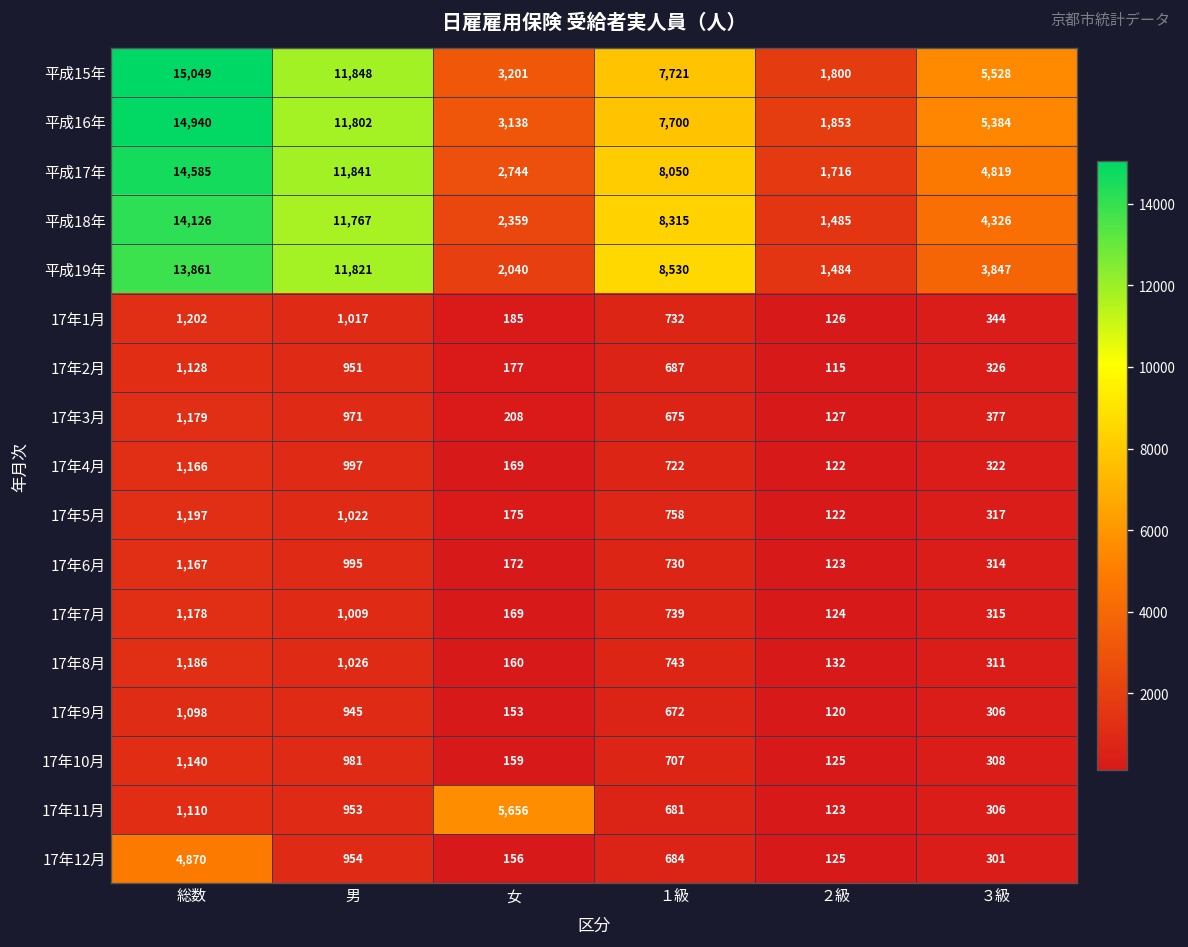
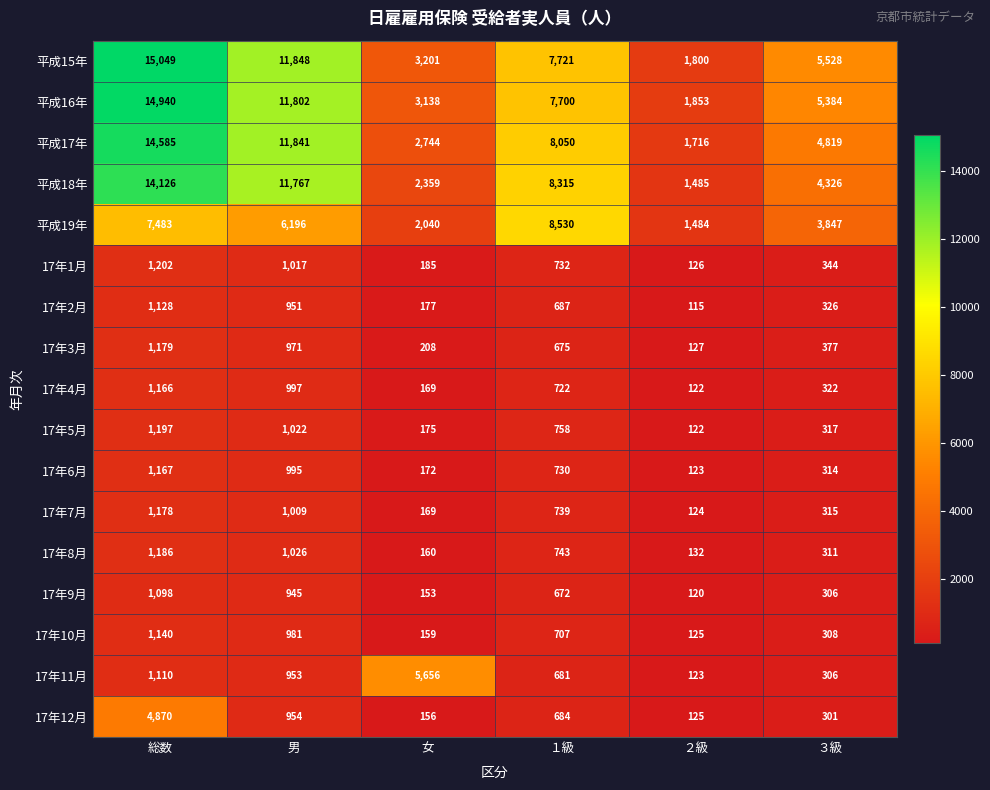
  {
    "平成15年": {
      "総数": "15,049",
      "男": "11,848",
      "女": "3,201",
      "１級": "7,721",
      "２級": "1,800",
      "３級": "5,528"
    },
    "平成16年": {
      "総数": "14,940",
      "男": "11,802",
      "女": "3,138",
      "１級": "7,700",
      "２級": "1,853",
      "３級": "5,384"
    },
    "平成17年": {
      "総数": "14,585",
      "男": "11,841",
      "女": "2,744",
      "１級": "8,050",
      "２級": "1,716",
      "３級": "4,819"
    },
    "平成18年": {
      "総数": "14,126",
      "男": "11,767",
      "女": "2,359",
      "１級": "8,315",
      "２級": "1,485",
      "３級": "4,326"
    },
    "平成19年": {
-     "総数": "13,861",
-     "男": "11,821",
+     "総数": "7,483",
+     "男": "6,196",
      "女": "2,040",
      "１級": "8,530",
      "２級": "1,484",
      "３級": "3,847"
    },
    "17年1月": {
      "総数": "1,202",
      "男": "1,017",
      "女": "185",
      "１級": "732",
      "２級": "126",
      "３級": "344"
    },
    "17年2月": {
      "総数": "1,128",
      "男": "951",
      "女": "177",
      "１級": "687",
      "２級": "115",
      "３級": "326"
    },
    "17年3月": {
      "総数": "1,179",
      "男": "971",
      "女": "208",
      "１級": "675",
      "２級": "127",
      "３級": "377"
    },
    "17年4月": {
      "総数": "1,166",
      "男": "997",
      "女": "169",
      "１級": "722",
      "２級": "122",
      "３級": "322"
    },
    "17年5月": {
      "総数": "1,197",
      "男": "1,022",
      "女": "175",
      "１級": "758",
      "２級": "122",
      "３級": "317"
    },
    "17年6月": {
      "総数": "1,167",
      "男": "995",
      "女": "172",
      "１級": "730",
      "２級": "123",
      "３級": "314"
    },
    "17年7月": {
      "総数": "1,178",
      "男": "1,009",
      "女": "169",
      "１級": "739",
      "２級": "124",
      "３級": "315"
    },
    "17年8月": {
      "総数": "1,186",
      "男": "1,026",
      "女": "160",
      "１級": "743",
      "２級": "132",
      "３級": "311"
    },
    "17年9月": {
      "総数": "1,098",
      "男": "945",
      "女": "153",
      "１級": "672",
      "２級": "120",
      "３級": "306"
    },
    "17年10月": {
      "総数": "1,140",
      "男": "981",
      "女": "159",
      "１級": "707",
      "２級": "125",
      "３級": "308"
    },
    "17年11月": {
      "総数": "1,110",
      "男": "953",
      "女": "5,656",
      "１級": "681",
      "２級": "123",
      "３級": "306"
    },
    "17年12月": {
      "総数": "4,870",
      "男": "954",
      "女": "156",
      "１級": "684",
      "２級": "125",
      "３級": "301"
    }
  }
